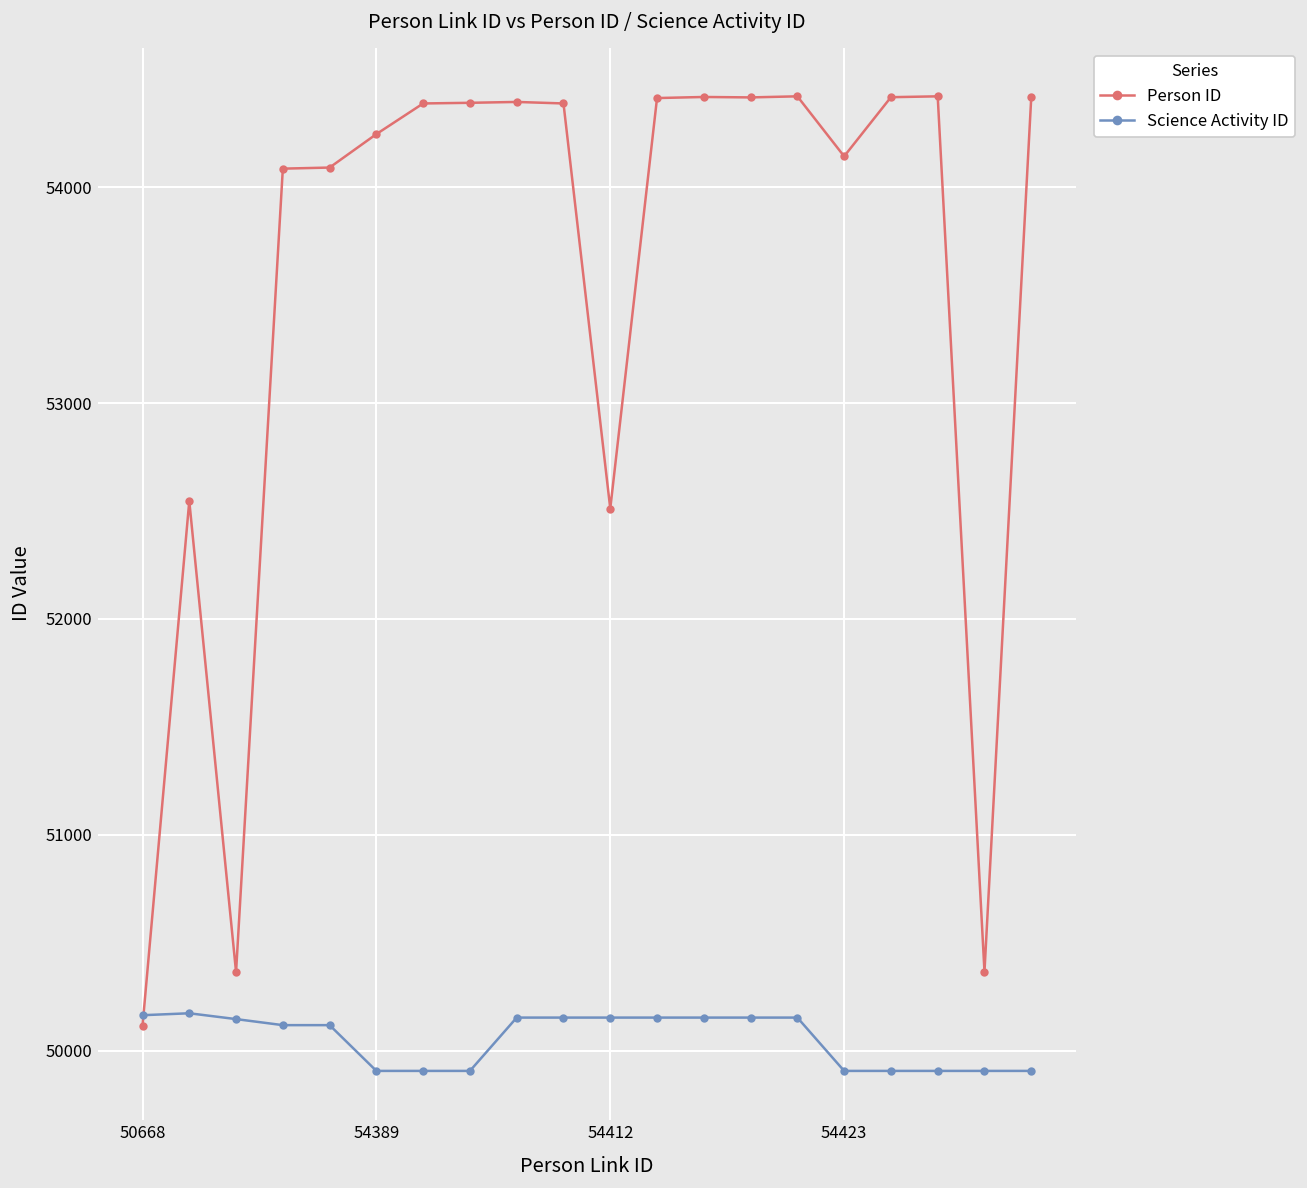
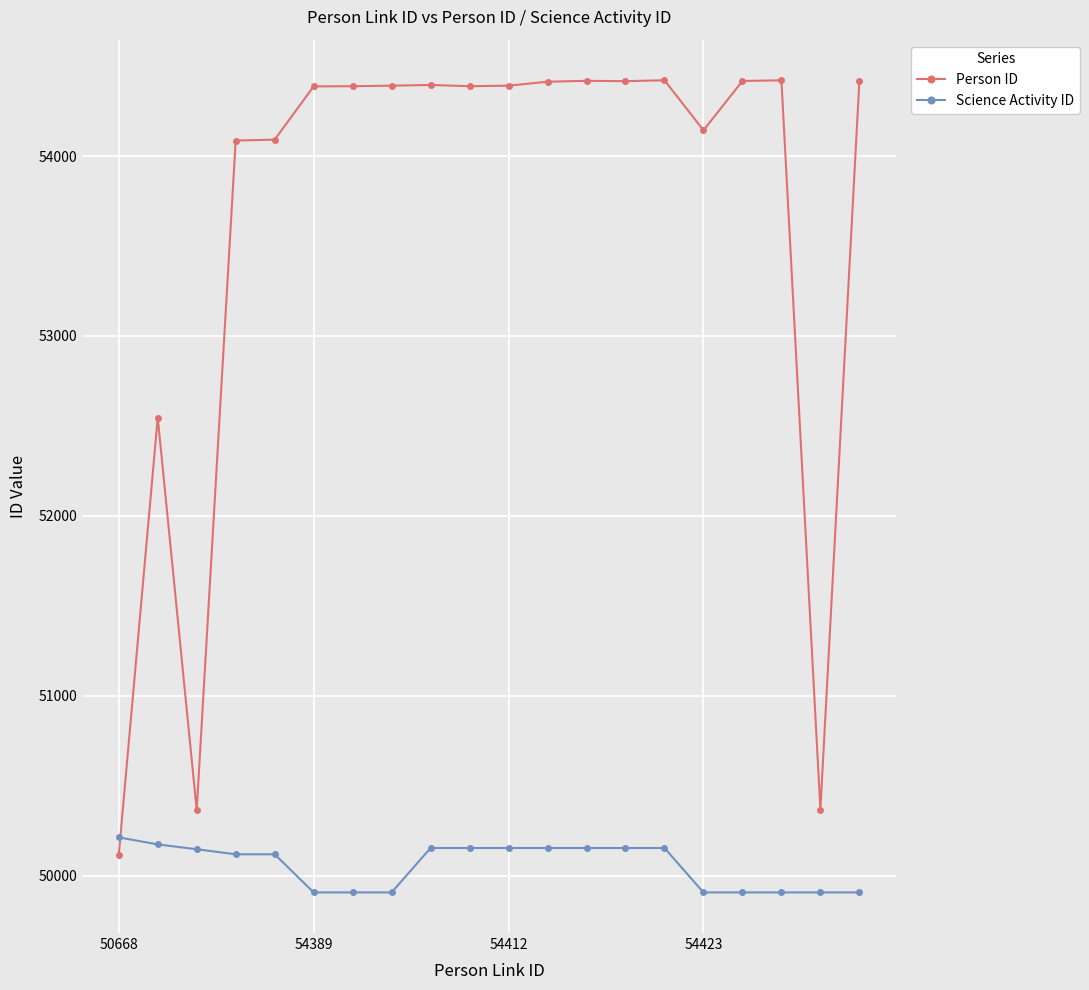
  {
    "Person ID": {
      "50668": 50110,
-     "54389": 54250,
-     "54412": 52510,
+     "54389": 54390,
+     "54412": 54390,
      "54423": 54140
    },
    "Science Activity ID": {
-     "50668": 50160,
+     "50668": 50210,
      "54389": 49910,
      "54412": 50150,
      "54423": 49910
    }
  }
